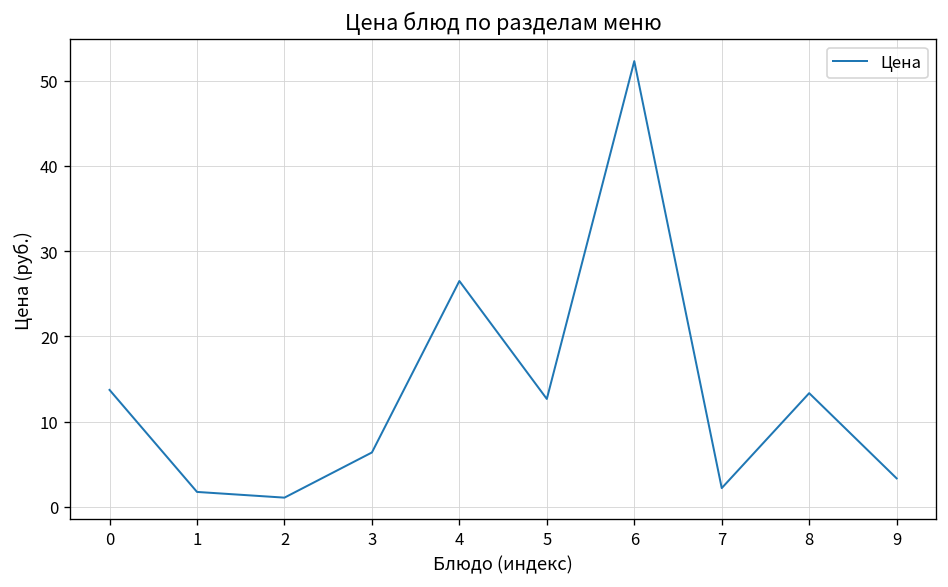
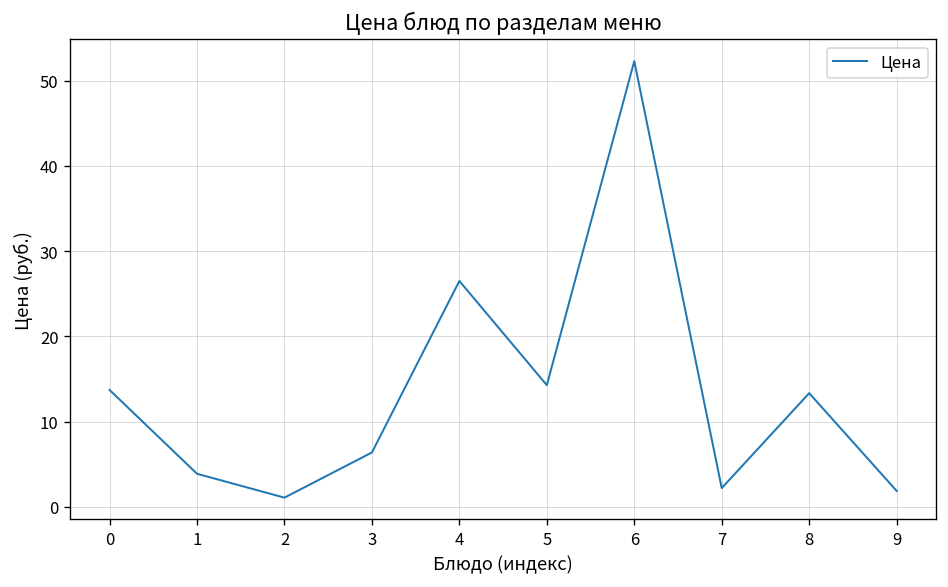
  {
    "0": 14,
-   "1": 2,
+   "1": 4,
    "2": 1,
    "3": 6,
    "4": 27,
-   "5": 13,
+   "5": 14,
    "6": 52,
    "7": 2,
    "8": 13,
-   "9": 3
+   "9": 2
  }
